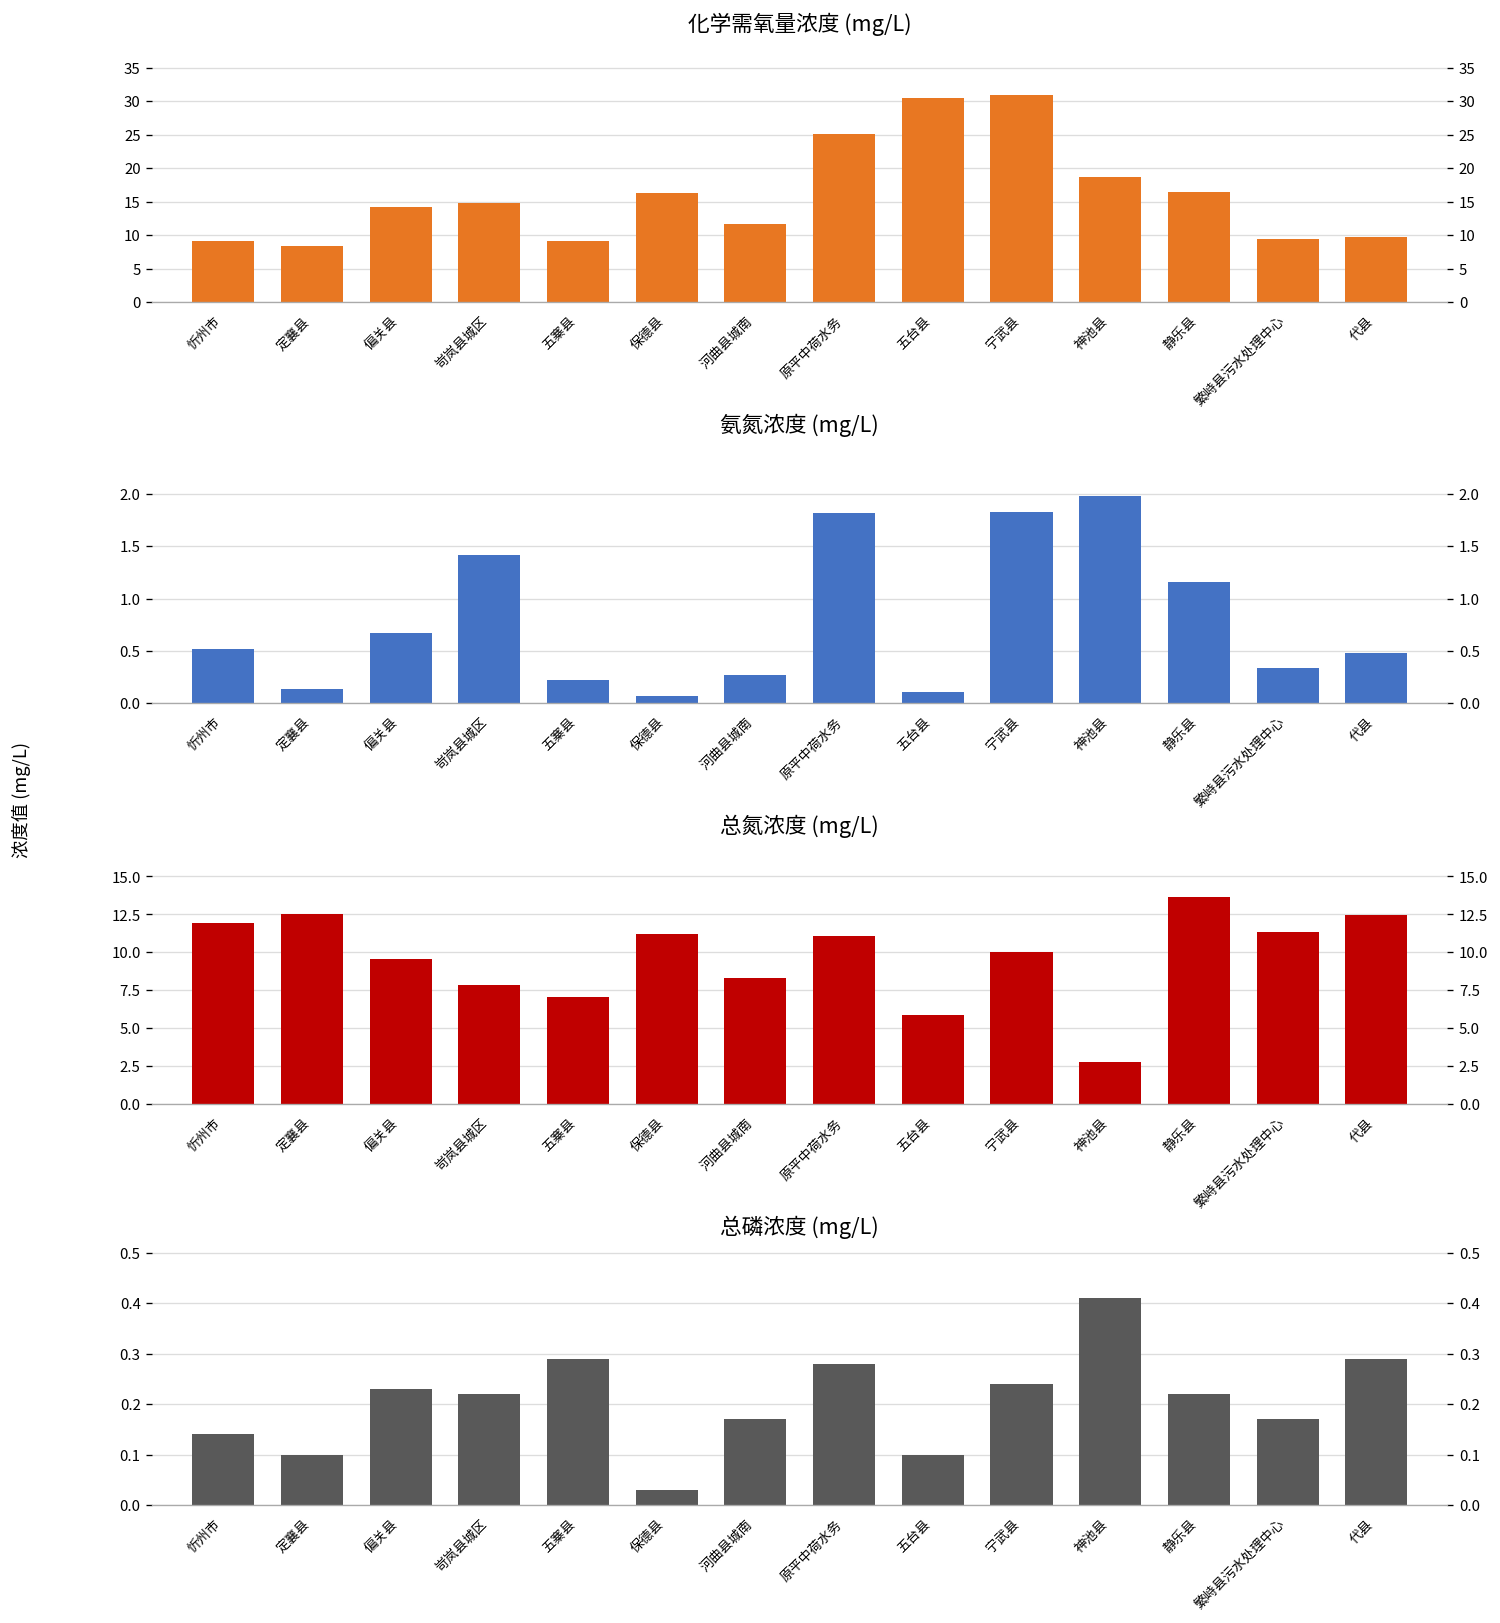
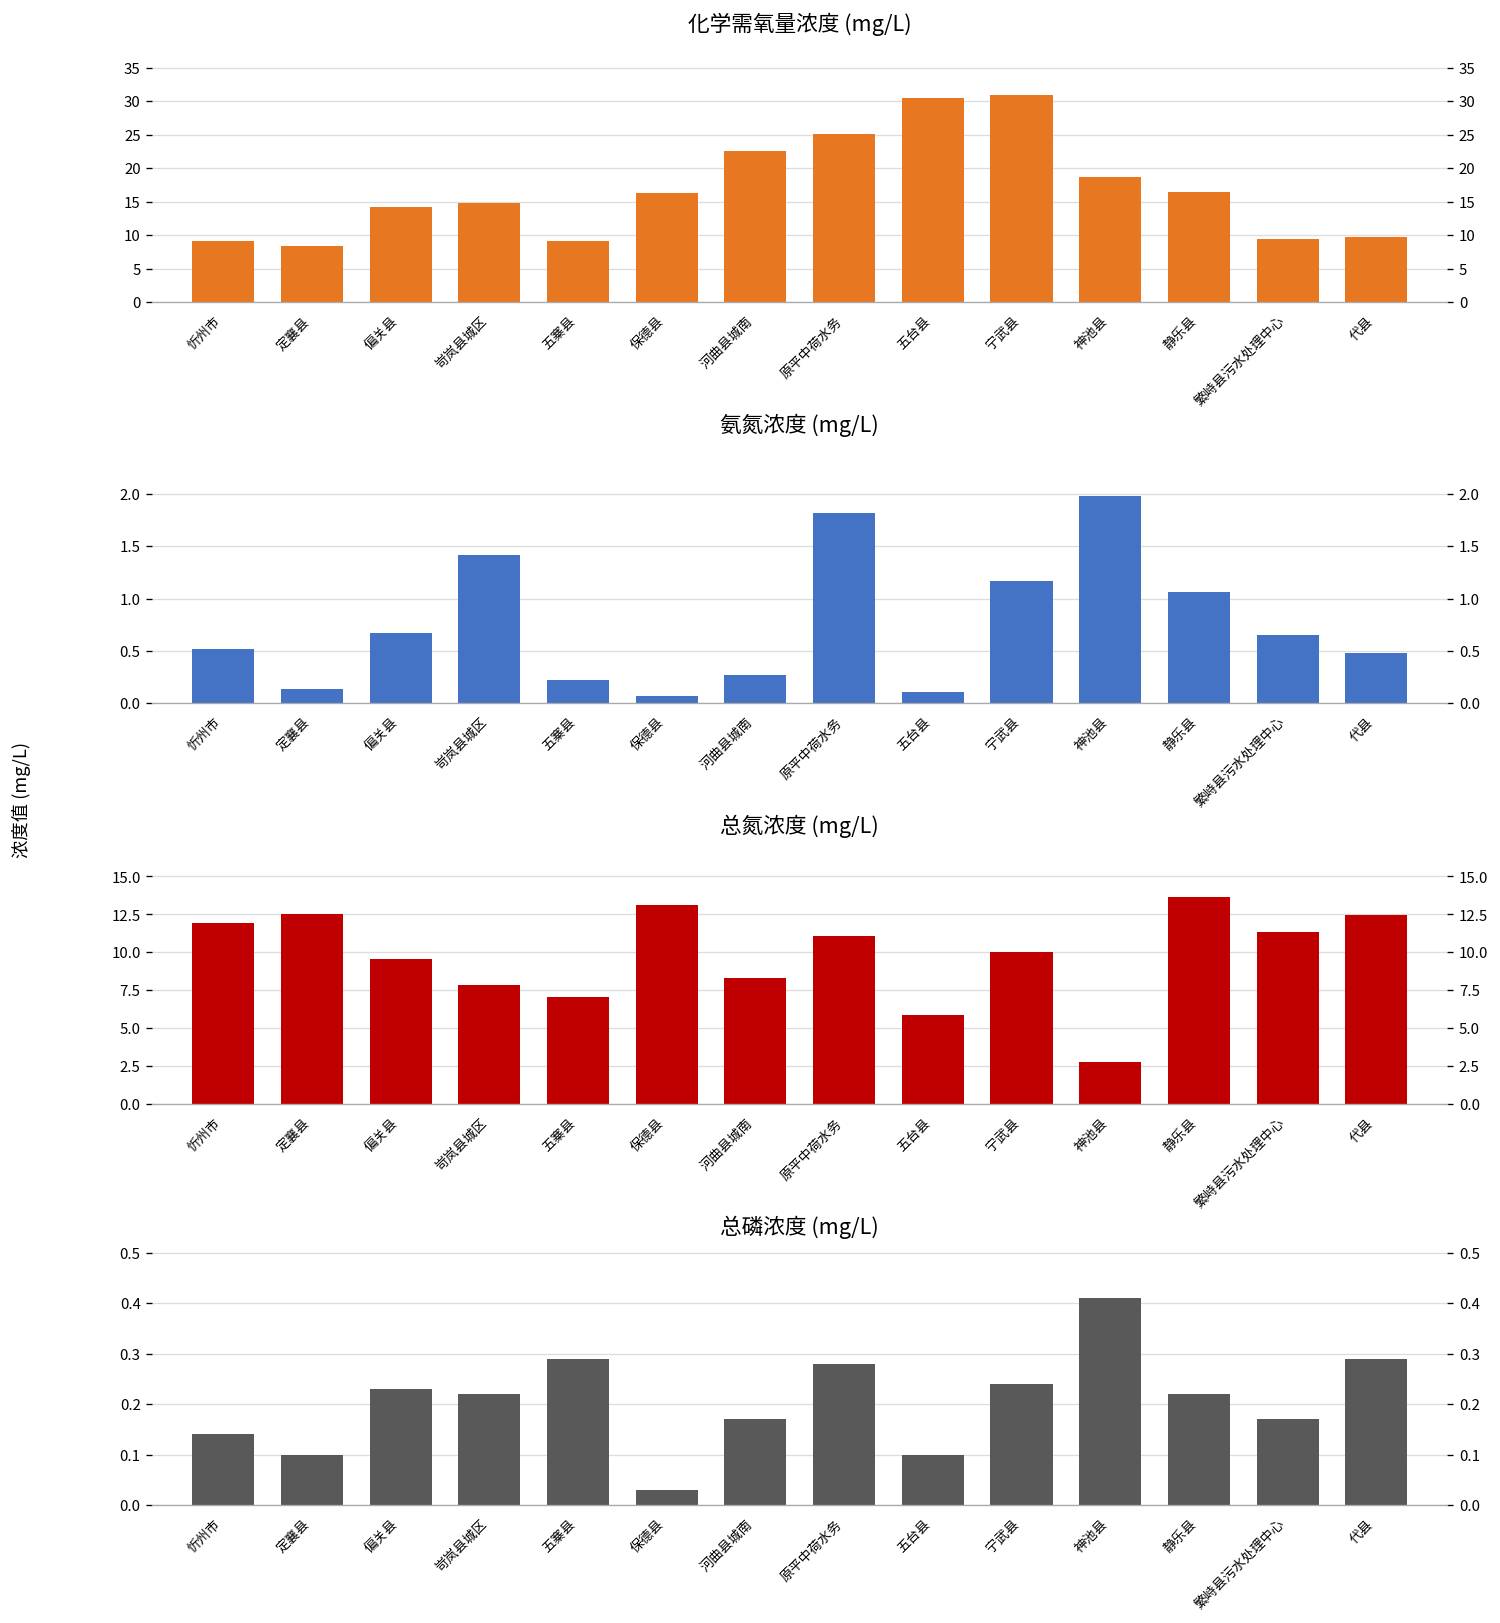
  {
    "化学需氧量浓度 (mg/L)": {
      "忻州市": 9,
      "定襄县": 8,
      "偏关县": 14,
      "岢岚县城区": 15,
      "五寨县": 9,
      "保德县": 16,
-     "河曲县城南": 12,
+     "河曲县城南": 23,
      "原平中荷水务": 25,
      "五台县": 30,
      "宁武县": 31,
      "神池县": 19,
      "静乐县": 16,
      "繁峙县污水处理中心": 9,
      "代县": 10
    },
    "氨氮浓度 (mg/L)": {
      "忻州市": 0.5,
      "定襄县": 0.1,
      "偏关县": 0.7,
      "岢岚县城区": 1.4,
      "五寨县": 0.2,
      "保德县": 0.1,
      "河曲县城南": 0.3,
      "原平中荷水务": 1.8,
      "五台县": 0.1,
-     "宁武县": 1.8,
+     "宁武县": 1.2,
      "神池县": 2.0,
-     "静乐县": 1.2,
-     "繁峙县污水处理中心": 0.3,
+     "静乐县": 1.1,
+     "繁峙县污水处理中心": 0.7,
      "代县": 0.5
    },
    "总氮浓度 (mg/L)": {
      "忻州市": 11.9,
      "定襄县": 12.5,
      "偏关县": 9.6,
      "岢岚县城区": 7.8,
      "五寨县": 7.1,
-     "保德县": 11.2,
+     "保德县": 13.1,
      "河曲县城南": 8.3,
      "原平中荷水务": 11.1,
      "五台县": 5.9,
      "宁武县": 10.0,
      "神池县": 2.8,
      "静乐县": 13.6,
      "繁峙县污水处理中心": 11.3,
      "代县": 12.4
    },
    "总磷浓度 (mg/L)": {
      "忻州市": 0.14,
      "定襄县": 0.10,
      "偏关县": 0.23,
      "岢岚县城区": 0.22,
      "五寨县": 0.29,
      "保德县": 0.03,
      "河曲县城南": 0.17,
      "原平中荷水务": 0.28,
      "五台县": 0.10,
      "宁武县": 0.24,
      "神池县": 0.41,
      "静乐县": 0.22,
      "繁峙县污水处理中心": 0.17,
      "代县": 0.29
    }
  }
